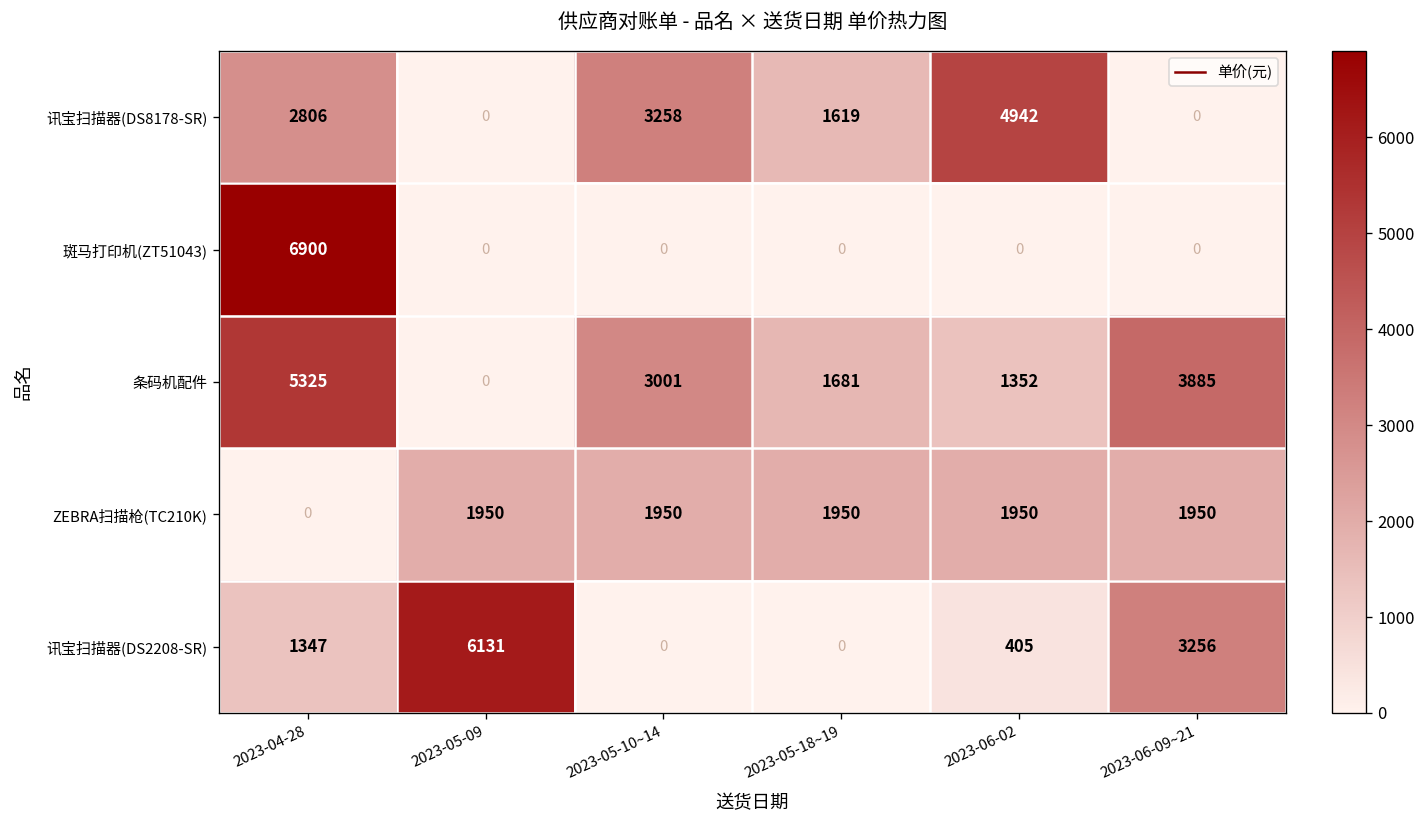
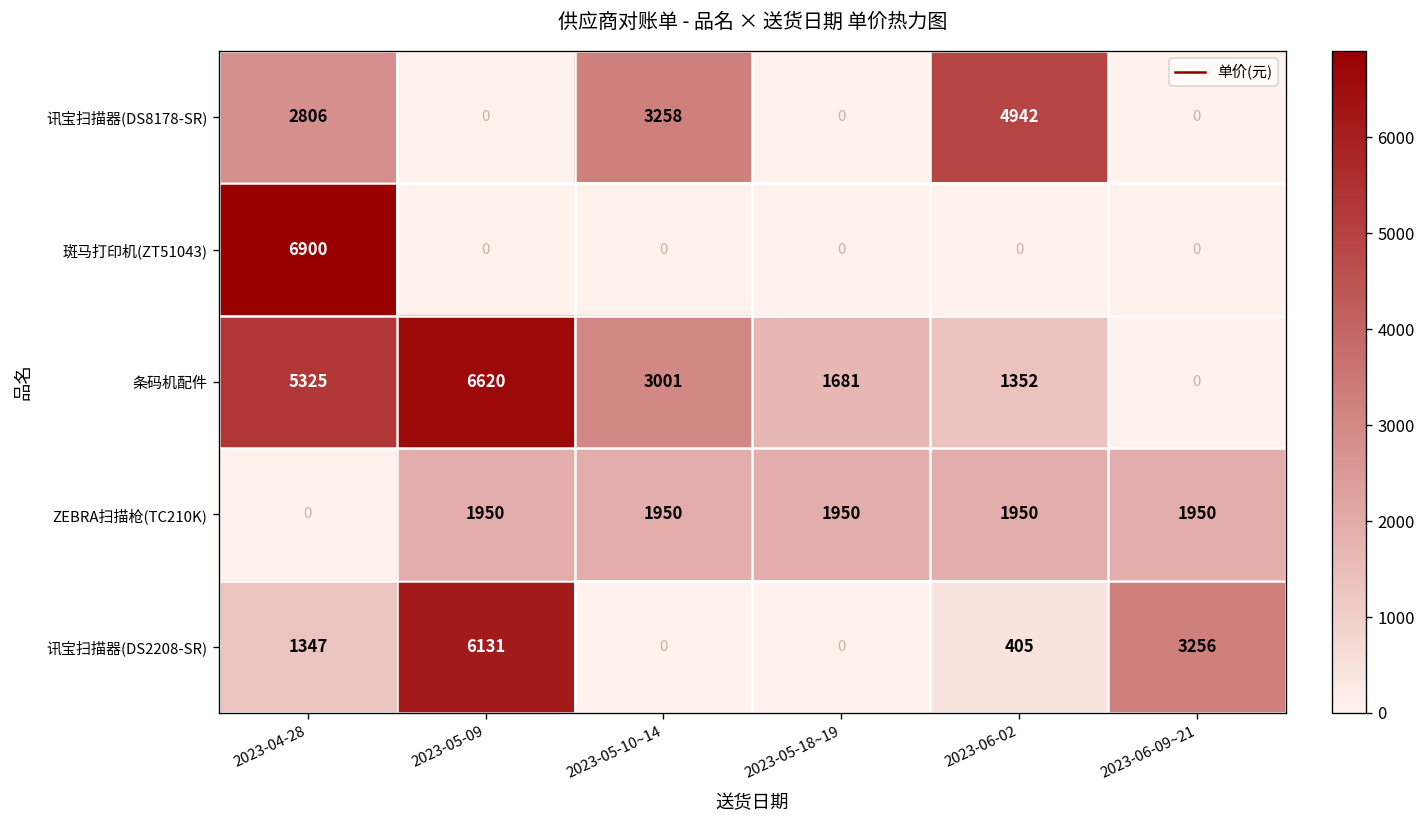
  {
    "讯宝扫描器(DS8178-SR)": {
      "2023-04-28": 2806,
      "2023-05-09": 0,
      "2023-05-10~14": 3258,
-     "2023-05-18~19": 1619,
+     "2023-05-18~19": 0,
      "2023-06-02": 4942,
      "2023-06-09~21": 0
    },
    "斑马打印机(ZT51043)": {
      "2023-04-28": 6900,
      "2023-05-09": 0,
      "2023-05-10~14": 0,
      "2023-05-18~19": 0,
      "2023-06-02": 0,
      "2023-06-09~21": 0
    },
    "条码机配件": {
      "2023-04-28": 5325,
-     "2023-05-09": 0,
+     "2023-05-09": 6620,
      "2023-05-10~14": 3001,
      "2023-05-18~19": 1681,
      "2023-06-02": 1352,
-     "2023-06-09~21": 3885
+     "2023-06-09~21": 0
    },
    "ZEBRA扫描枪(TC210K)": {
      "2023-04-28": 0,
      "2023-05-09": 1950,
      "2023-05-10~14": 1950,
      "2023-05-18~19": 1950,
      "2023-06-02": 1950,
      "2023-06-09~21": 1950
    },
    "讯宝扫描器(DS2208-SR)": {
      "2023-04-28": 1347,
      "2023-05-09": 6131,
      "2023-05-10~14": 0,
      "2023-05-18~19": 0,
      "2023-06-02": 405,
      "2023-06-09~21": 3256
    }
  }
